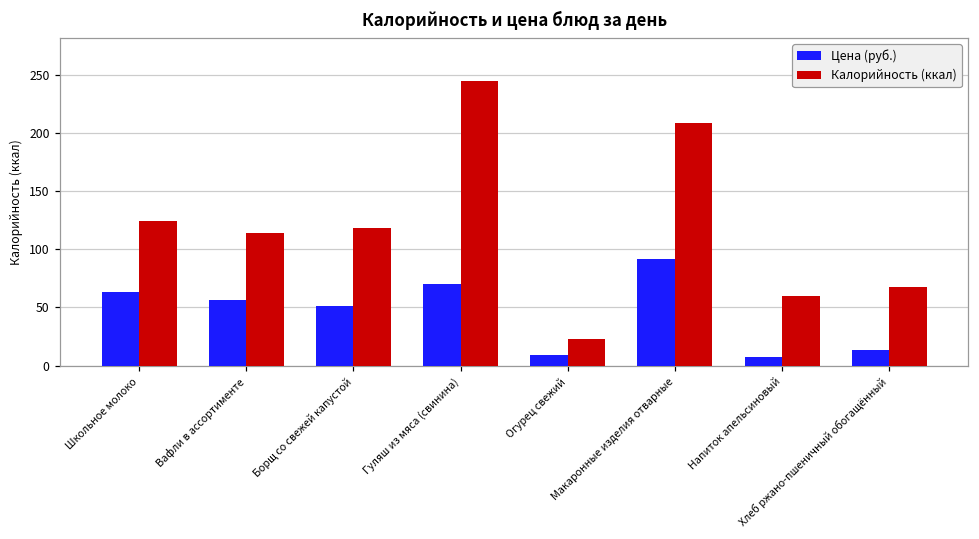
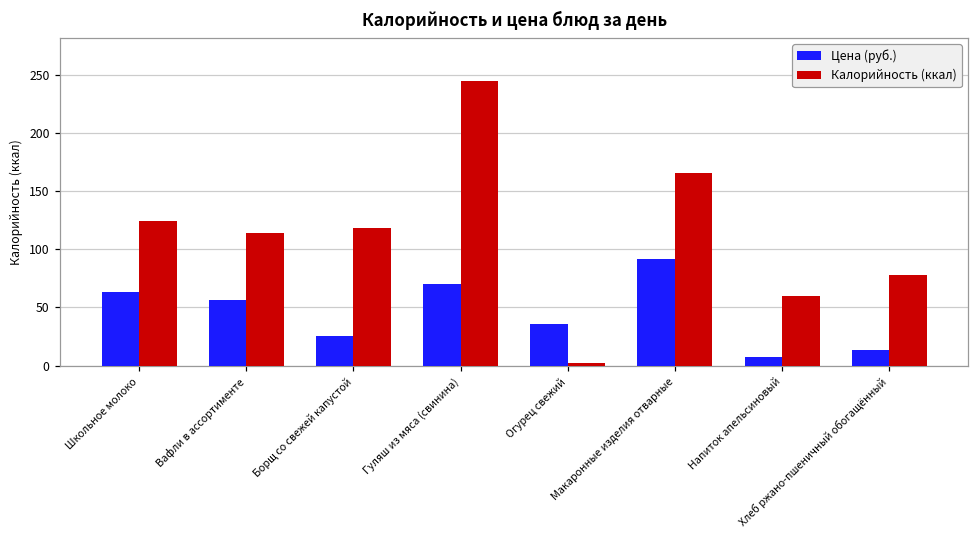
  {
    "Цена (руб.)": {
      "Школьное молоко": 63,
      "Вафли в ассортименте": 56,
-     "Борщ со свежей капустой": 51,
+     "Борщ со свежей капустой": 25,
      "Гуляш из мяса (свинина)": 70,
-     "Огурец свежий": 9,
+     "Огурец свежий": 36,
      "Макаронные изделия отварные": 92,
      "Напиток апельсиновый": 7,
      "Хлеб ржано-пшеничный обогащённый": 13
    },
    "Калорийность (ккал)": {
      "Школьное молоко": 124,
      "Вафли в ассортименте": 114,
      "Борщ со свежей капустой": 118,
      "Гуляш из мяса (свинина)": 245,
-     "Огурец свежий": 23,
-     "Макаронные изделия отварные": 209,
+     "Огурец свежий": 2,
+     "Макаронные изделия отварные": 166,
      "Напиток апельсиновый": 60,
-     "Хлеб ржано-пшеничный обогащённый": 68
+     "Хлеб ржано-пшеничный обогащённый": 78
    }
  }
